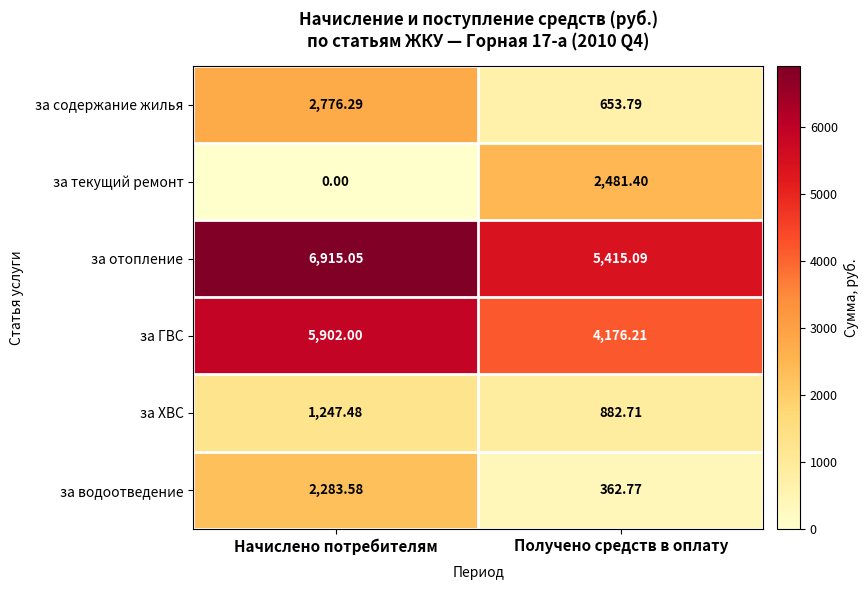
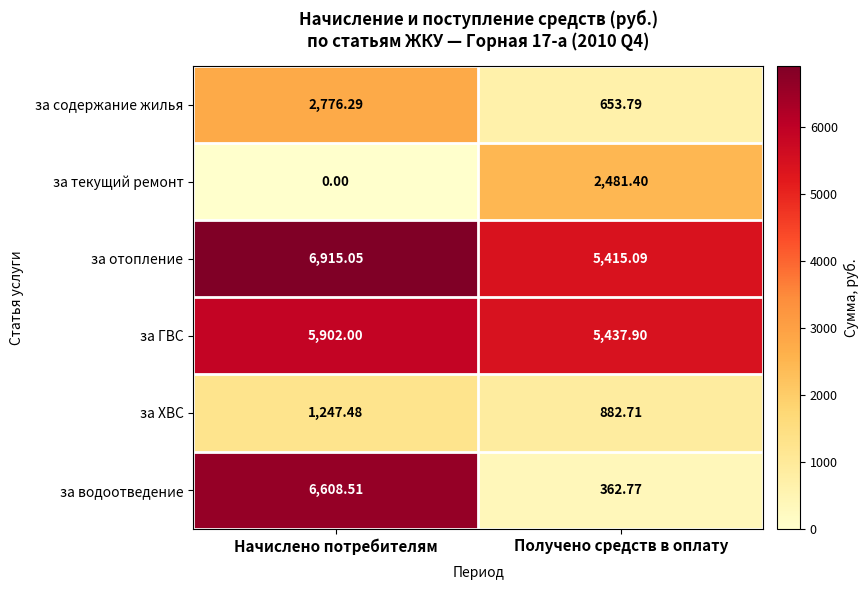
  {
    "за содержание жилья": {
      "Начислено потребителям": "2,776.29",
      "Получено средств в оплату": "653.79"
    },
    "за текущий ремонт": {
      "Начислено потребителям": "0.00",
      "Получено средств в оплату": "2,481.40"
    },
    "за отопление": {
      "Начислено потребителям": "6,915.05",
      "Получено средств в оплату": "5,415.09"
    },
    "за ГВС": {
      "Начислено потребителям": "5,902.00",
-     "Получено средств в оплату": "4,176.21"
+     "Получено средств в оплату": "5,437.90"
    },
    "за ХВС": {
      "Начислено потребителям": "1,247.48",
      "Получено средств в оплату": "882.71"
    },
    "за водоотведение": {
-     "Начислено потребителям": "2,283.58",
+     "Начислено потребителям": "6,608.51",
      "Получено средств в оплату": "362.77"
    }
  }
